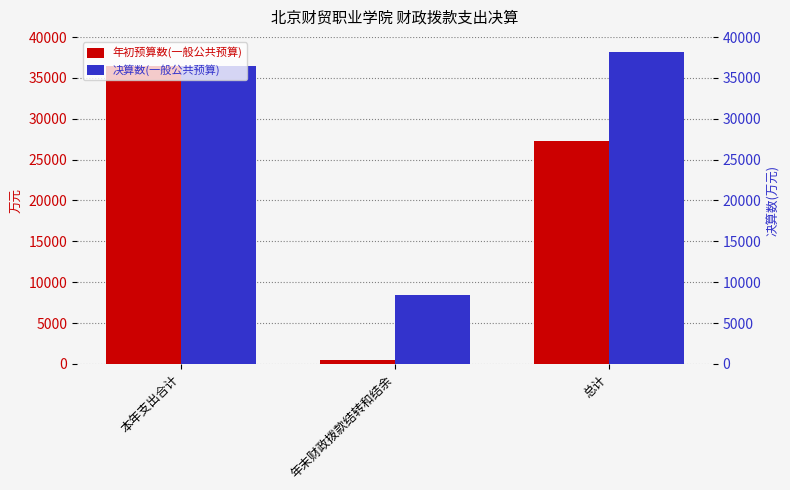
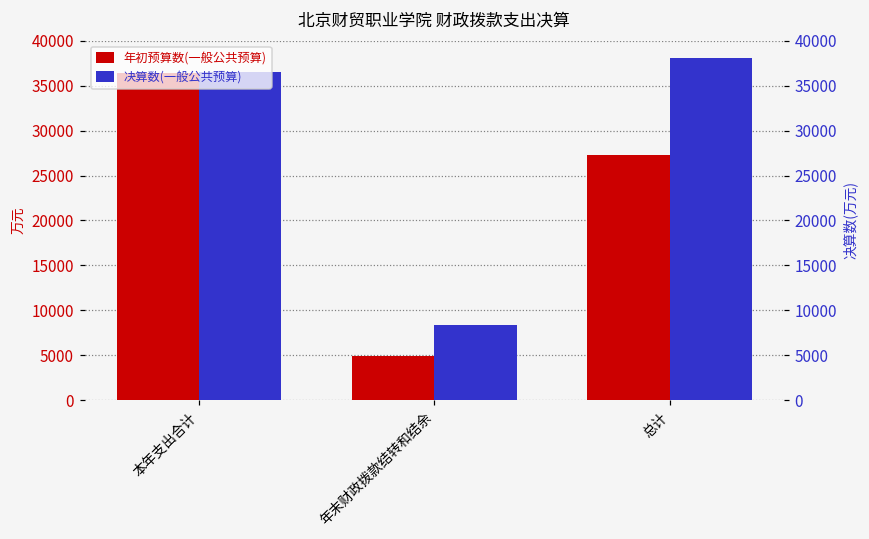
  {
    "年初预算数(一般公共预算)": {
-     "年末财政拨款结转和结余": 0,
+     "年末财政拨款结转和结余": 5000,
      "总计": 27000
    },
    "决算数(一般公共预算)": {
      "年末财政拨款结转和结余": 8000,
      "总计": 38000
    }
  }
